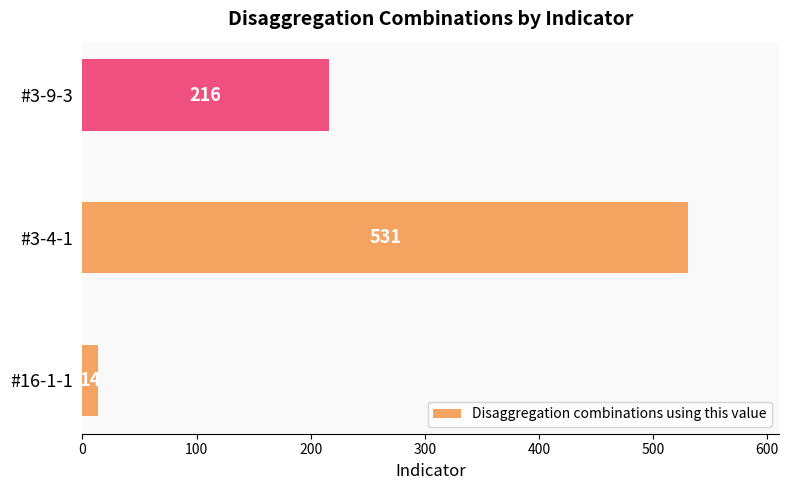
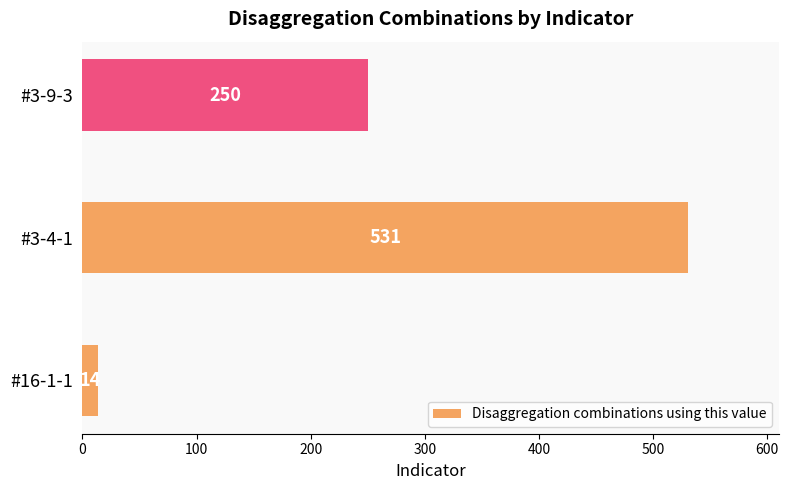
  {
-   "#3-9-3": 216,
+   "#3-9-3": 250,
    "#3-4-1": 531,
    "#16-1-1": 14
  }
